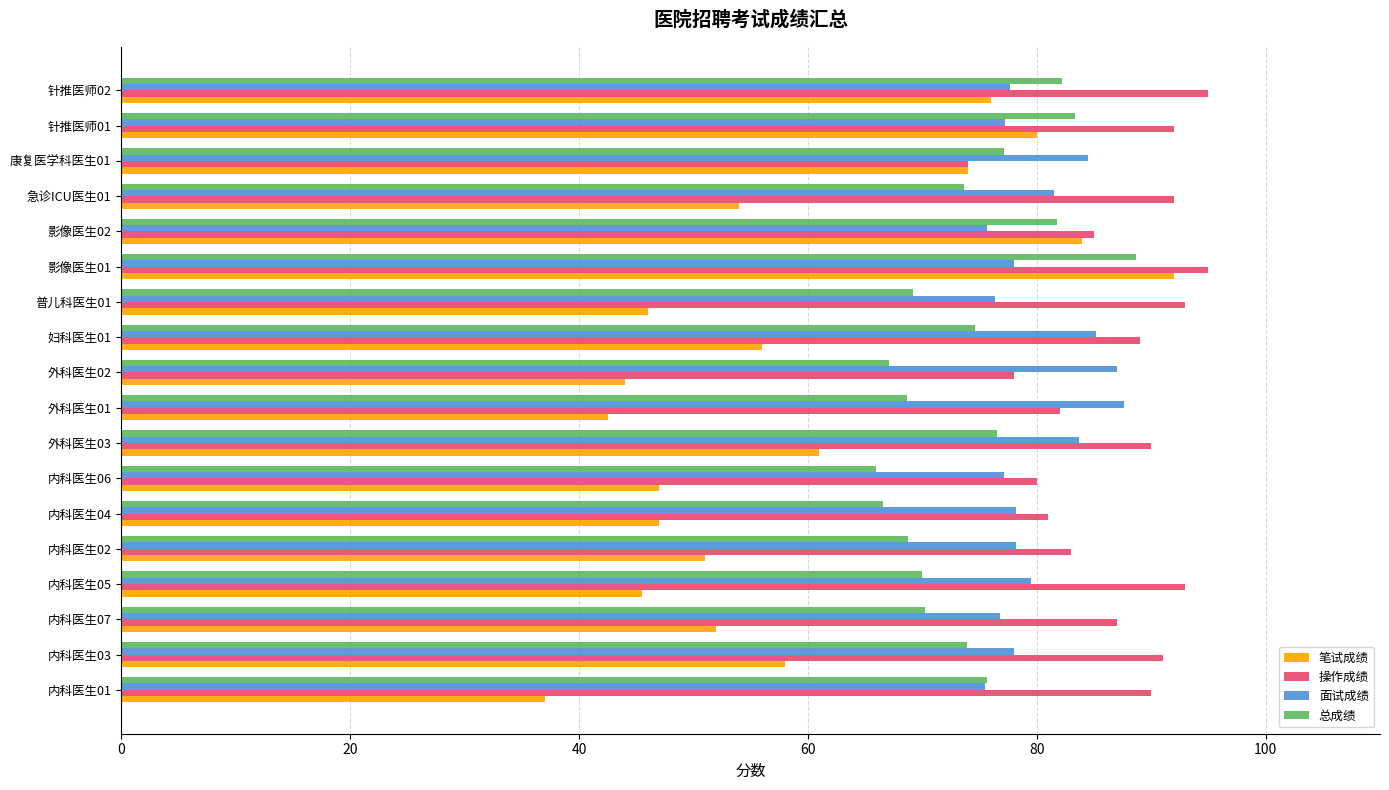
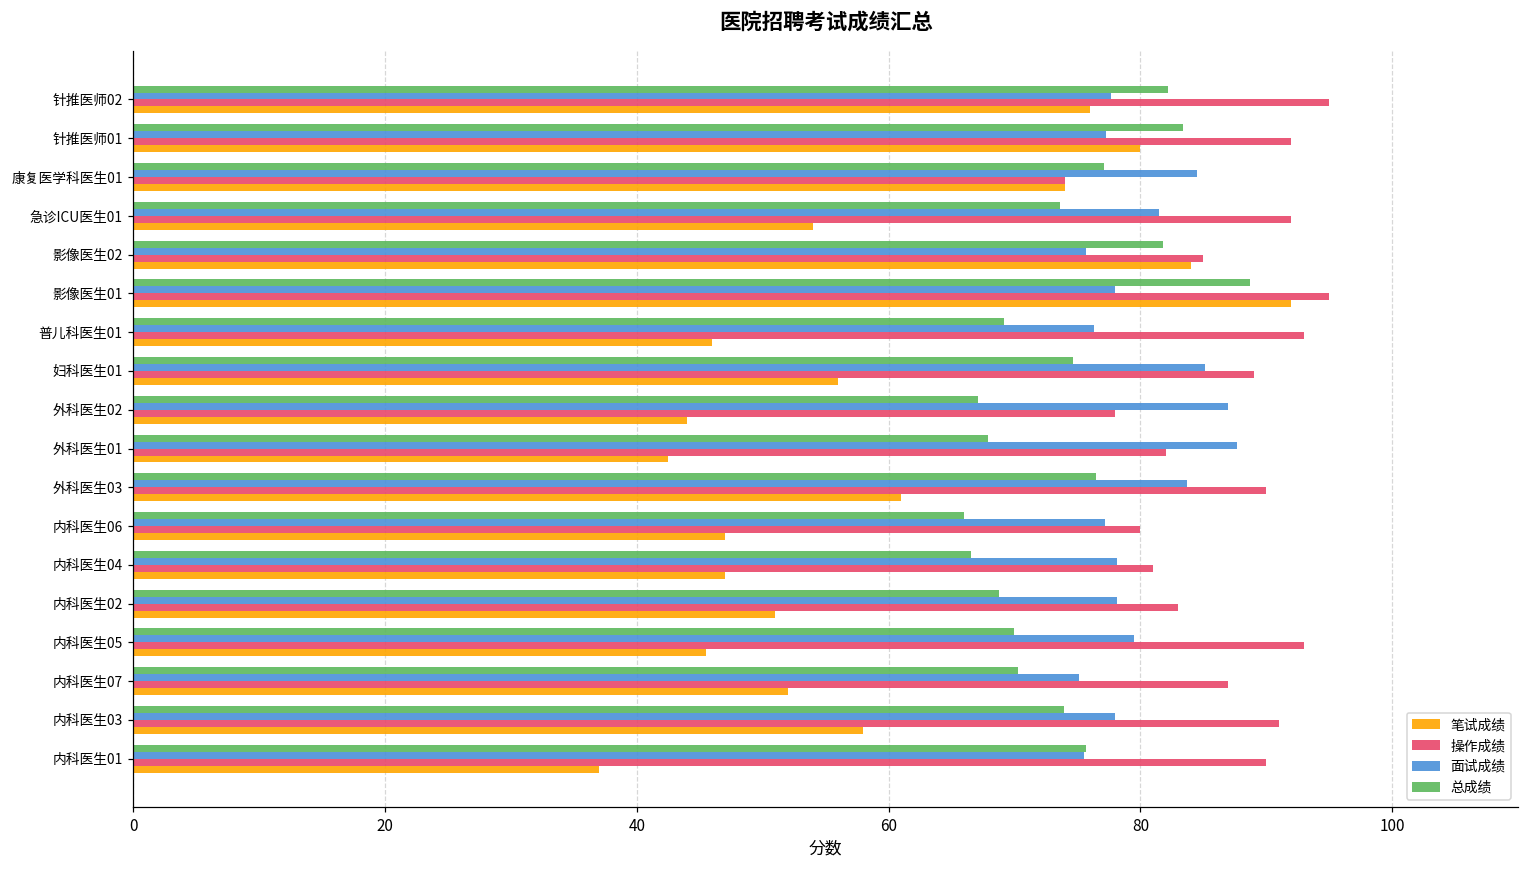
  {
    "笔试成绩": {
      "针推医师02": 76.0,
      "针推医师01": 80.0,
      "康复医学科医生01": 74.0,
      "急诊ICU医生01": 54.0,
      "影像医生02": 84.0,
      "影像医生01": 92.0,
      "普儿科医生01": 46.0,
      "妇科医生01": 56.0,
      "外科医生02": 44.0,
      "外科医生01": 42.5,
      "外科医生03": 61.0,
      "内科医生06": 47.0,
      "内科医生04": 47.0,
      "内科医生02": 51.0,
      "内科医生05": 45.5,
      "内科医生07": 52.0,
      "内科医生03": 58.0,
      "内科医生01": 37.0
    },
    "操作成绩": {
      "针推医师02": 95.0,
      "针推医师01": 92.0,
      "康复医学科医生01": 74.0,
      "急诊ICU医生01": 92.0,
      "影像医生02": 85.0,
      "影像医生01": 95.0,
      "普儿科医生01": 93.0,
      "妇科医生01": 89.0,
      "外科医生02": 78.0,
      "外科医生01": 82.0,
      "外科医生03": 90.0,
      "内科医生06": 80.0,
      "内科医生04": 81.0,
      "内科医生02": 83.0,
      "内科医生05": 93.0,
      "内科医生07": 87.0,
      "内科医生03": 91.0,
      "内科医生01": 90.0
    },
    "面试成绩": {
      "针推医师02": 77.7,
      "针推医师01": 77.3,
      "康复医学科医生01": 84.5,
      "急诊ICU医生01": 81.5,
      "影像医生02": 75.7,
      "影像医生01": 78.0,
      "普儿科医生01": 76.3,
      "妇科医生01": 85.2,
      "外科医生02": 87.0,
      "外科医生01": 87.7,
      "外科医生03": 83.7,
      "内科医生06": 77.2,
      "内科医生04": 78.2,
      "内科医生02": 78.2,
      "内科医生05": 79.5,
-     "内科医生07": 76.8,
+     "内科医生07": 75.1,
      "内科医生03": 78.0,
      "内科医生01": 75.5
    },
    "总成绩": {
      "针推医师02": 82.2,
      "针推医师01": 83.4,
      "康复医学科医生01": 77.2,
      "急诊ICU医生01": 73.7,
      "影像医生02": 81.8,
      "影像医生01": 88.7,
      "普儿科医生01": 69.2,
      "妇科医生01": 74.7,
      "外科医生02": 67.1,
-     "外科医生01": 68.6,
+     "外科医生01": 67.9,
      "外科医生03": 76.5,
      "内科医生06": 66.0,
      "内科医生04": 66.6,
      "内科医生02": 68.8,
      "内科医生05": 70.0,
      "内科医生07": 70.2,
      "内科医生03": 73.9,
      "内科医生01": 75.7
    }
  }
